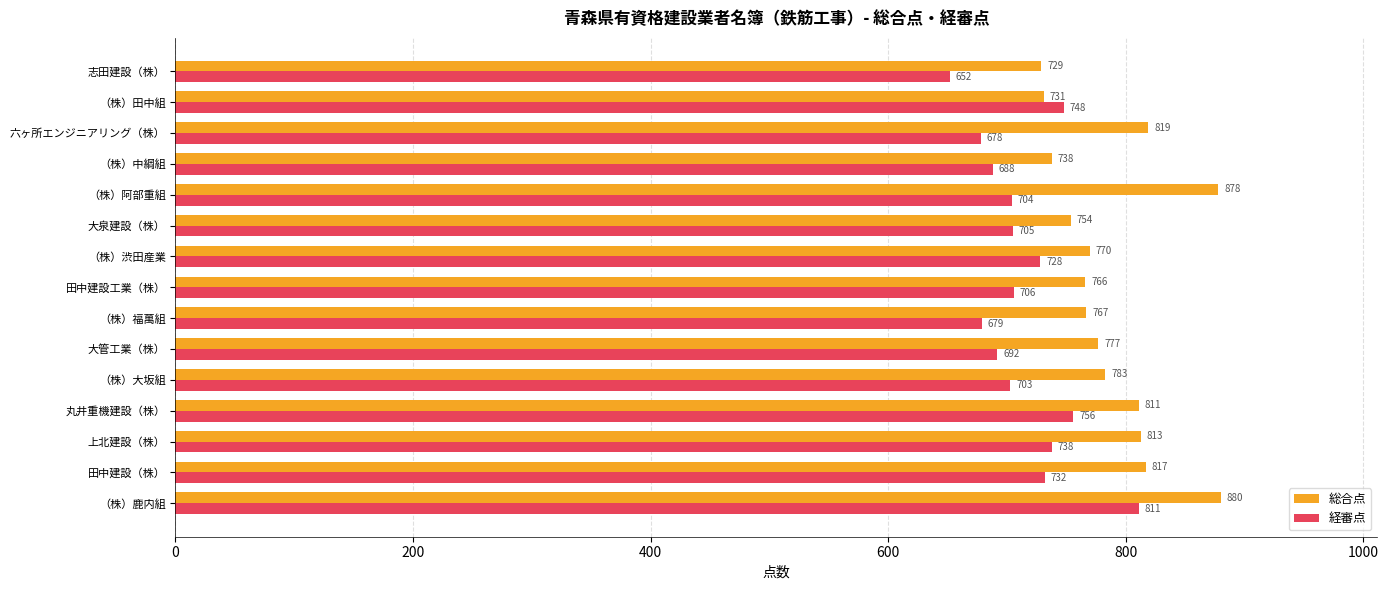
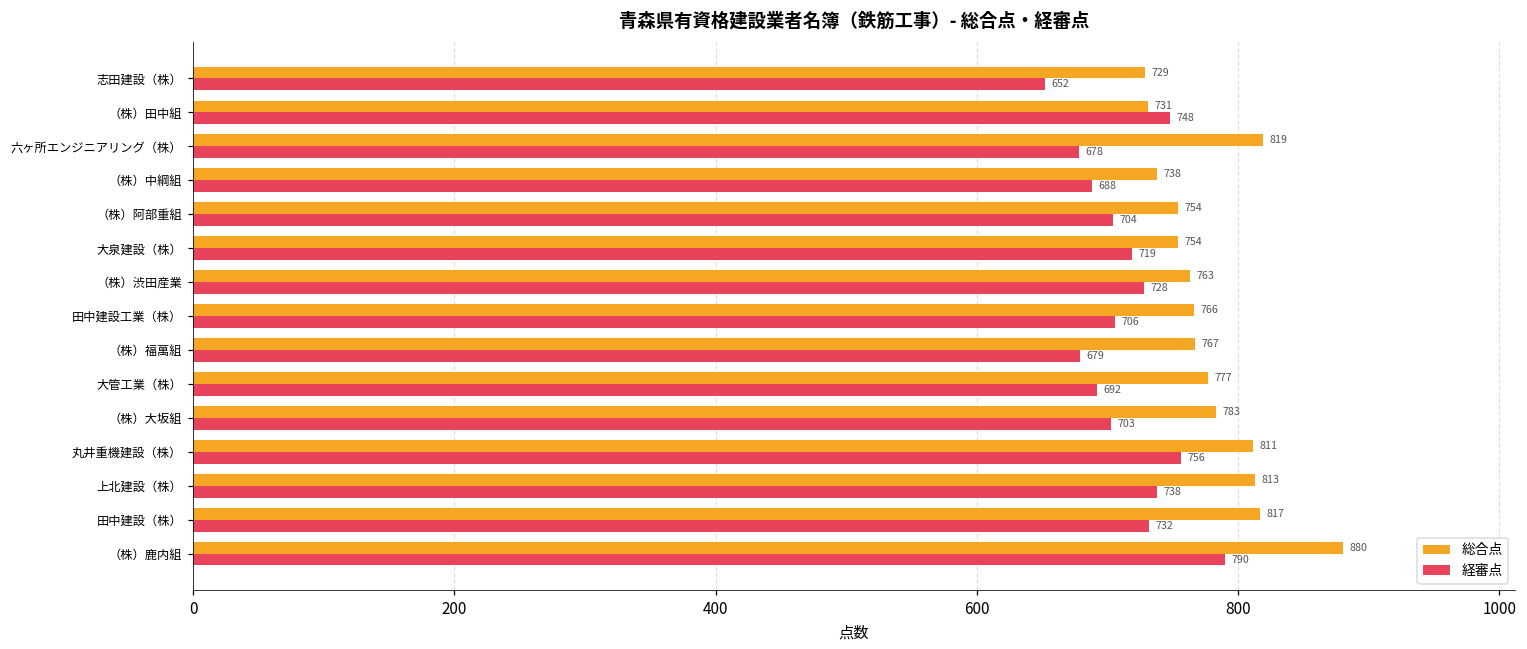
  {
    "総合点": {
      "志田建設（株）": 729,
      "（株）田中組": 731,
      "六ヶ所エンジニアリング（株）": 819,
      "（株）中綱組": 738,
-     "（株）阿部重組": 878,
+     "（株）阿部重組": 754,
      "大泉建設（株）": 754,
-     "（株）渋田産業": 770,
+     "（株）渋田産業": 763,
      "田中建設工業（株）": 766,
      "（株）福萬組": 767,
      "大管工業（株）": 777,
      "（株）大坂組": 783,
      "丸井重機建設（株）": 811,
      "上北建設（株）": 813,
      "田中建設（株）": 817,
      "（株）鹿内組": 880
    },
    "経審点": {
      "志田建設（株）": 652,
      "（株）田中組": 748,
      "六ヶ所エンジニアリング（株）": 678,
      "（株）中綱組": 688,
      "（株）阿部重組": 704,
-     "大泉建設（株）": 705,
+     "大泉建設（株）": 719,
      "（株）渋田産業": 728,
      "田中建設工業（株）": 706,
      "（株）福萬組": 679,
      "大管工業（株）": 692,
      "（株）大坂組": 703,
      "丸井重機建設（株）": 756,
      "上北建設（株）": 738,
      "田中建設（株）": 732,
-     "（株）鹿内組": 811
+     "（株）鹿内組": 790
    }
  }
